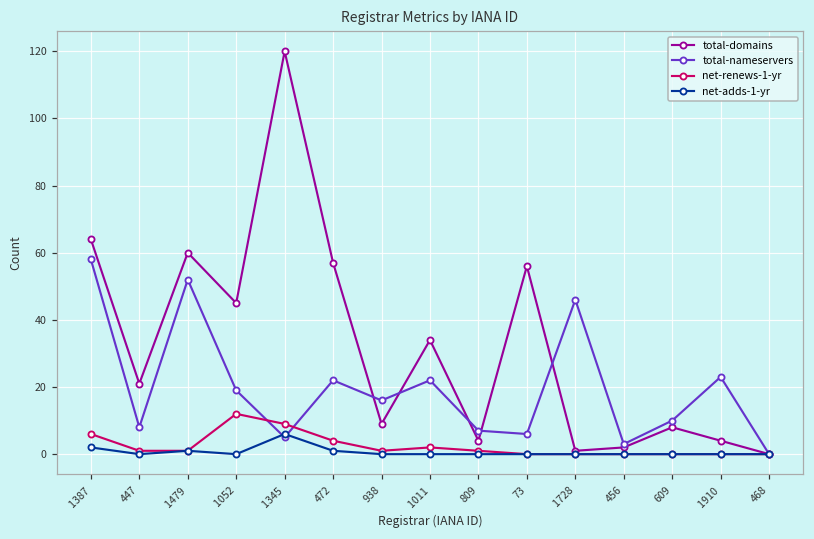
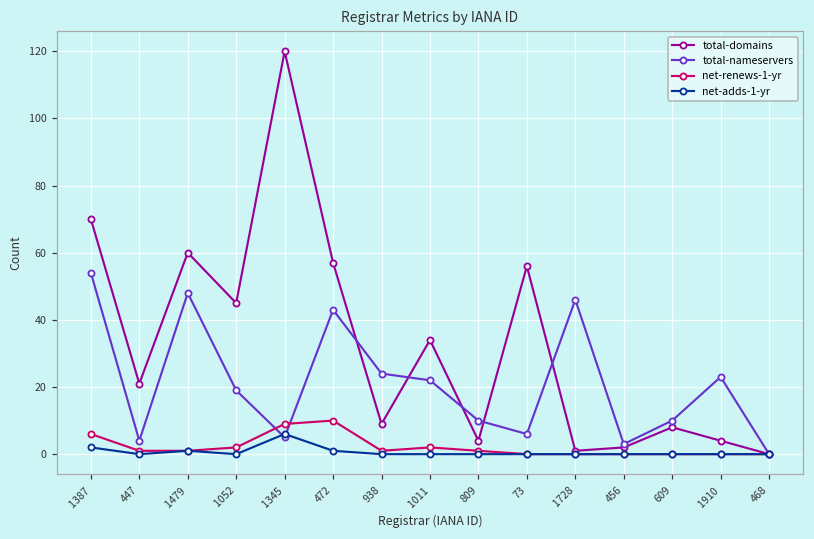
  {
    "total-domains": {
-     "1387": 64,
+     "1387": 70,
      "447": 21,
      "1479": 60,
      "1052": 45,
      "1345": 120,
      "472": 57,
      "938": 9,
      "1011": 34,
      "809": 4,
      "73": 56,
      "1728": 1,
      "456": 2,
      "609": 8,
      "1910": 4
    },
    "total-nameservers": {
-     "1387": 58,
-     "447": 8,
-     "1479": 52,
+     "1387": 54,
+     "447": 4,
+     "1479": 48,
      "1052": 19,
      "1345": 5,
-     "472": 22,
-     "938": 16,
+     "472": 43,
+     "938": 24,
      "1011": 22,
-     "809": 7,
+     "809": 10,
      "73": 6,
      "1728": 46,
      "456": 3,
      "609": 10,
      "1910": 23
    },
    "net-renews-1-yr": {
      "1387": 6,
      "447": 1,
-     "1052": 12,
+     "1052": 2,
      "1345": 9,
-     "472": 4,
+     "472": 10,
      "938": 1,
      "1011": 2,
      "809": 1
    },
    "net-adds-1-yr": {
      "1387": 2,
      "447": 0,
      "1052": 0,
      "1345": 6,
      "472": 1,
      "938": 0,
      "1011": 0,
      "809": 0
    }
  }
